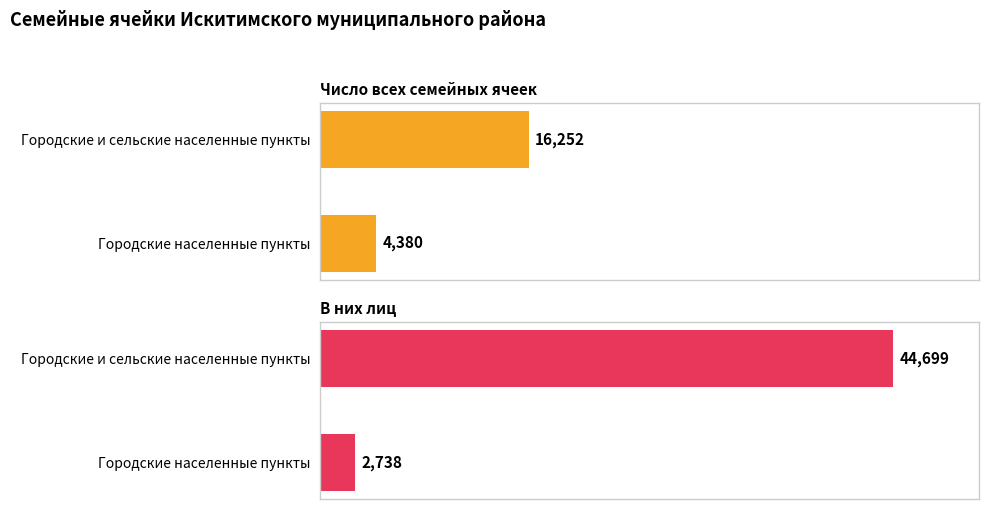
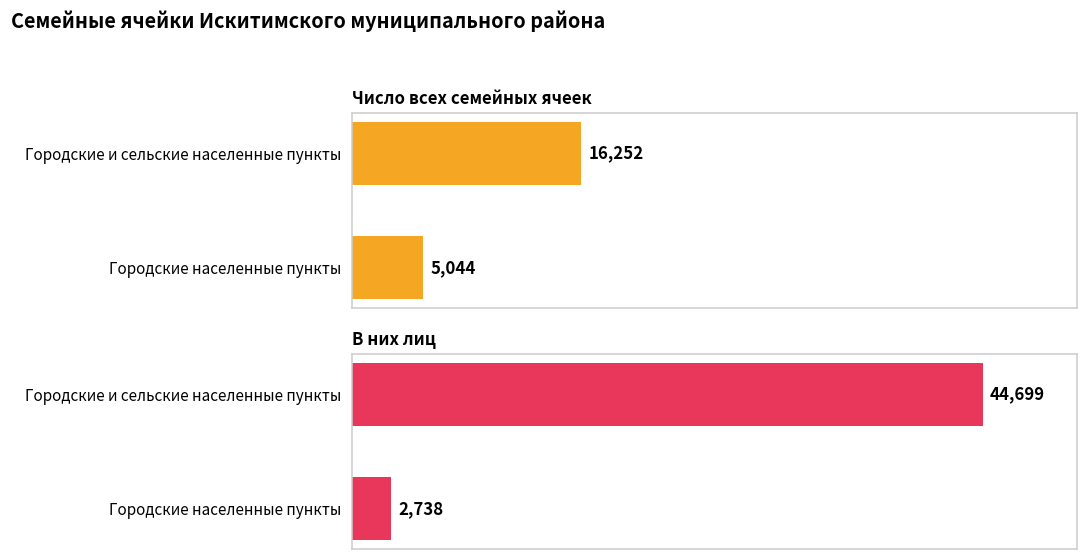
  {
    "Число всех семейных ячеек": {
      "Городские и сельские населенные пункты": "16,252",
-     "Городские населенные пункты": "4,380"
+     "Городские населенные пункты": "5,044"
    },
    "В них лиц": {
      "Городские и сельские населенные пункты": "44,699",
      "Городские населенные пункты": "2,738"
    }
  }
